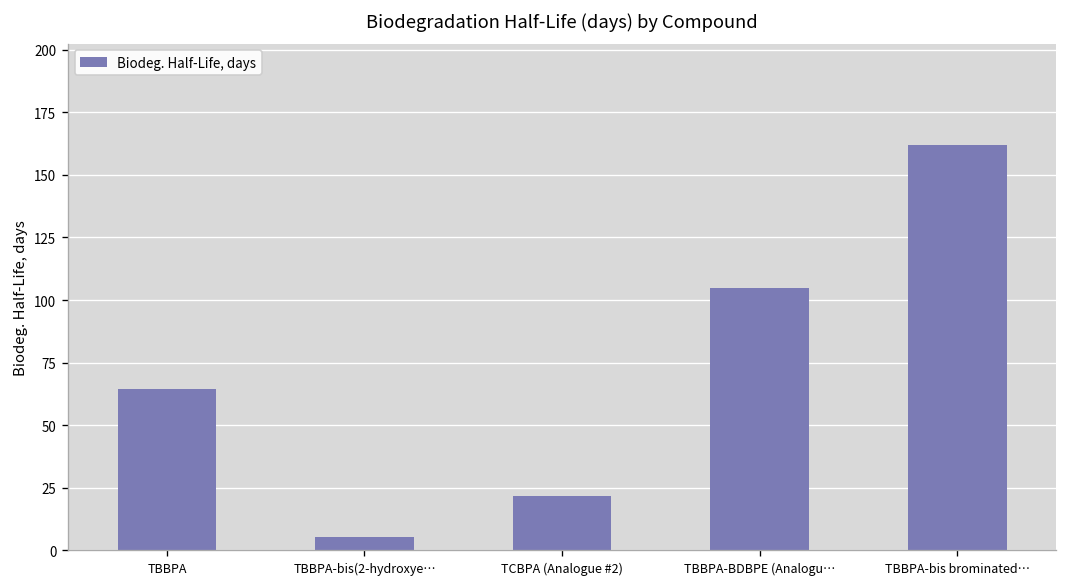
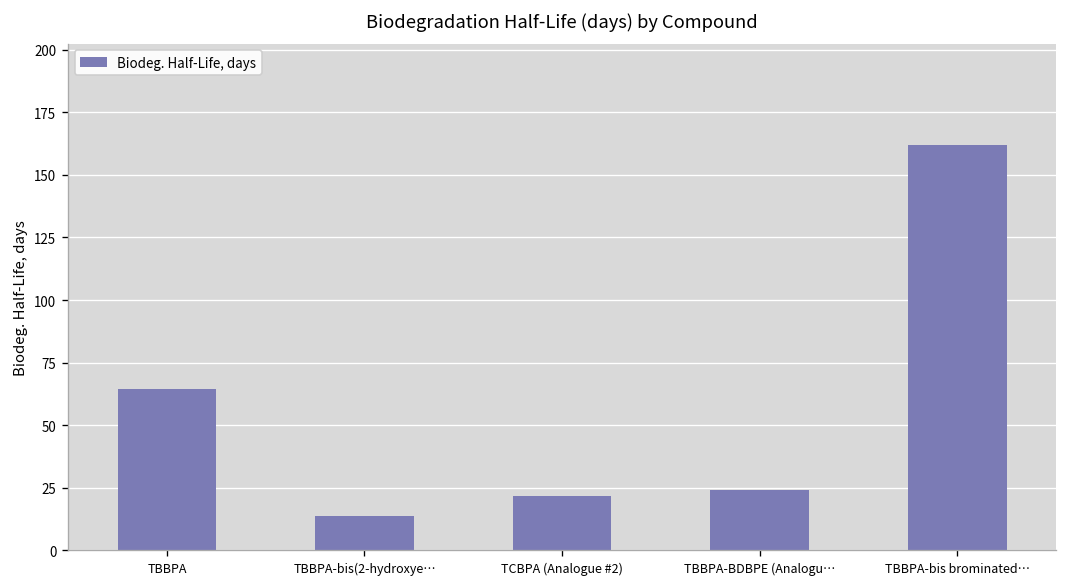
  {
    "TBBPA": 65,
-   "TBBPA-bis(2-hydroxye…": 5,
+   "TBBPA-bis(2-hydroxye…": 14,
    "TCBPA (Analogue #2)": 22,
-   "TBBPA-BDBPE (Analogu…": 105,
+   "TBBPA-BDBPE (Analogu…": 24,
    "TBBPA-bis brominated…": 162
  }
